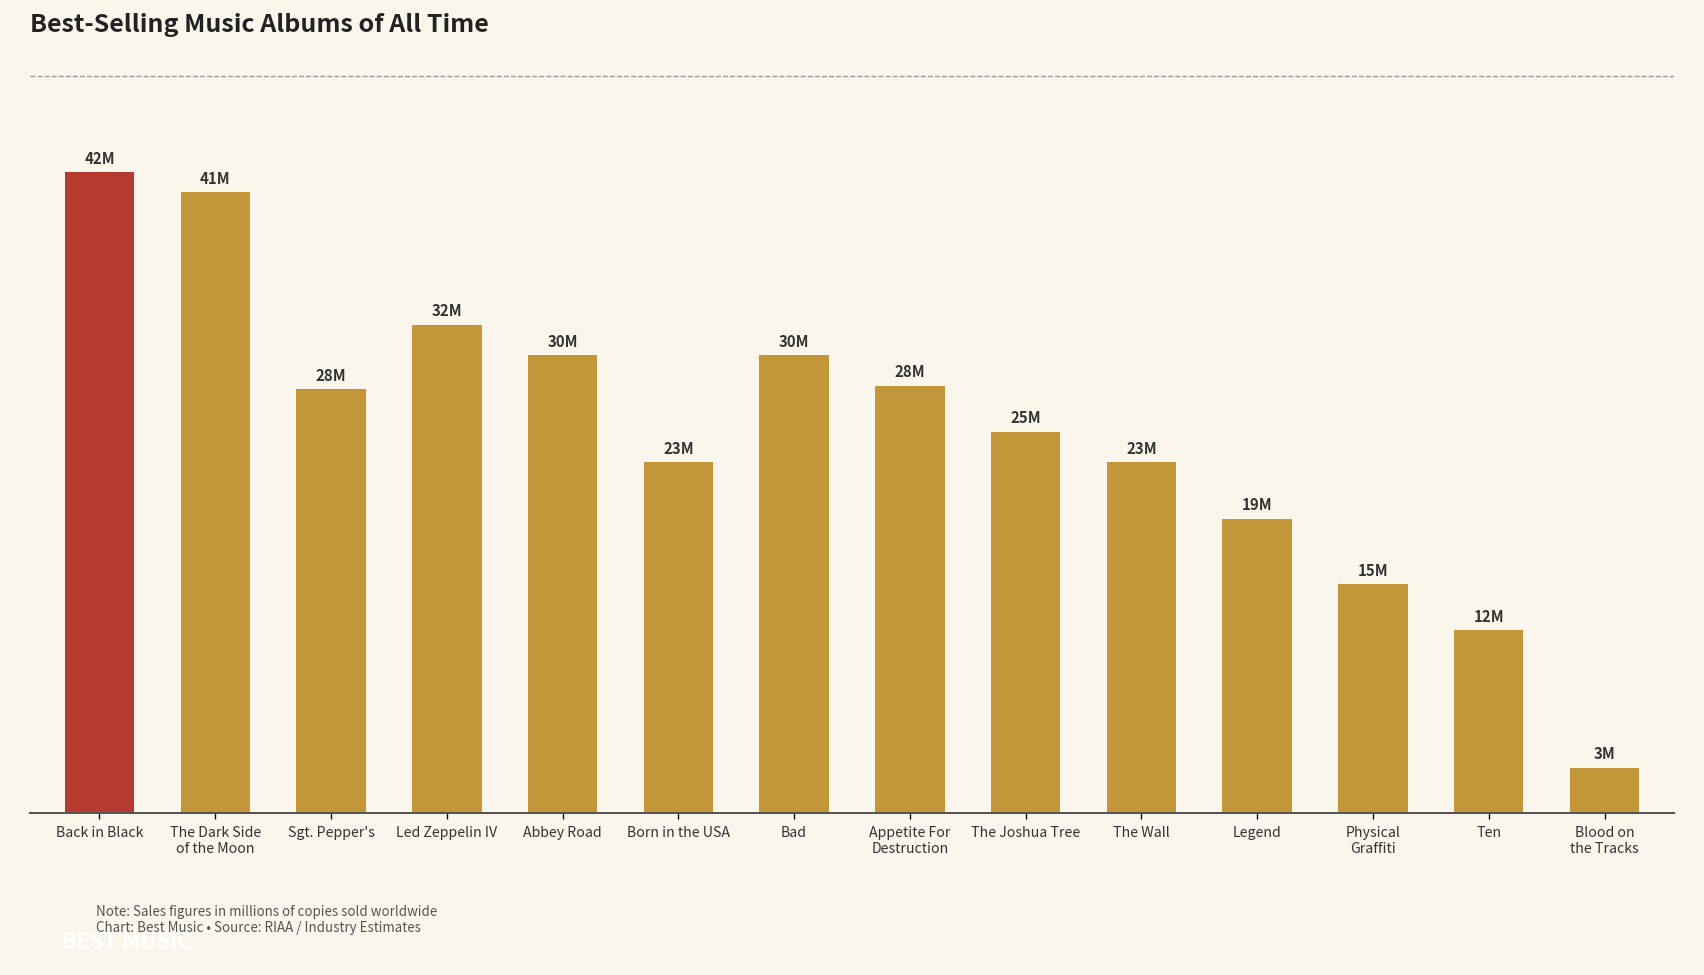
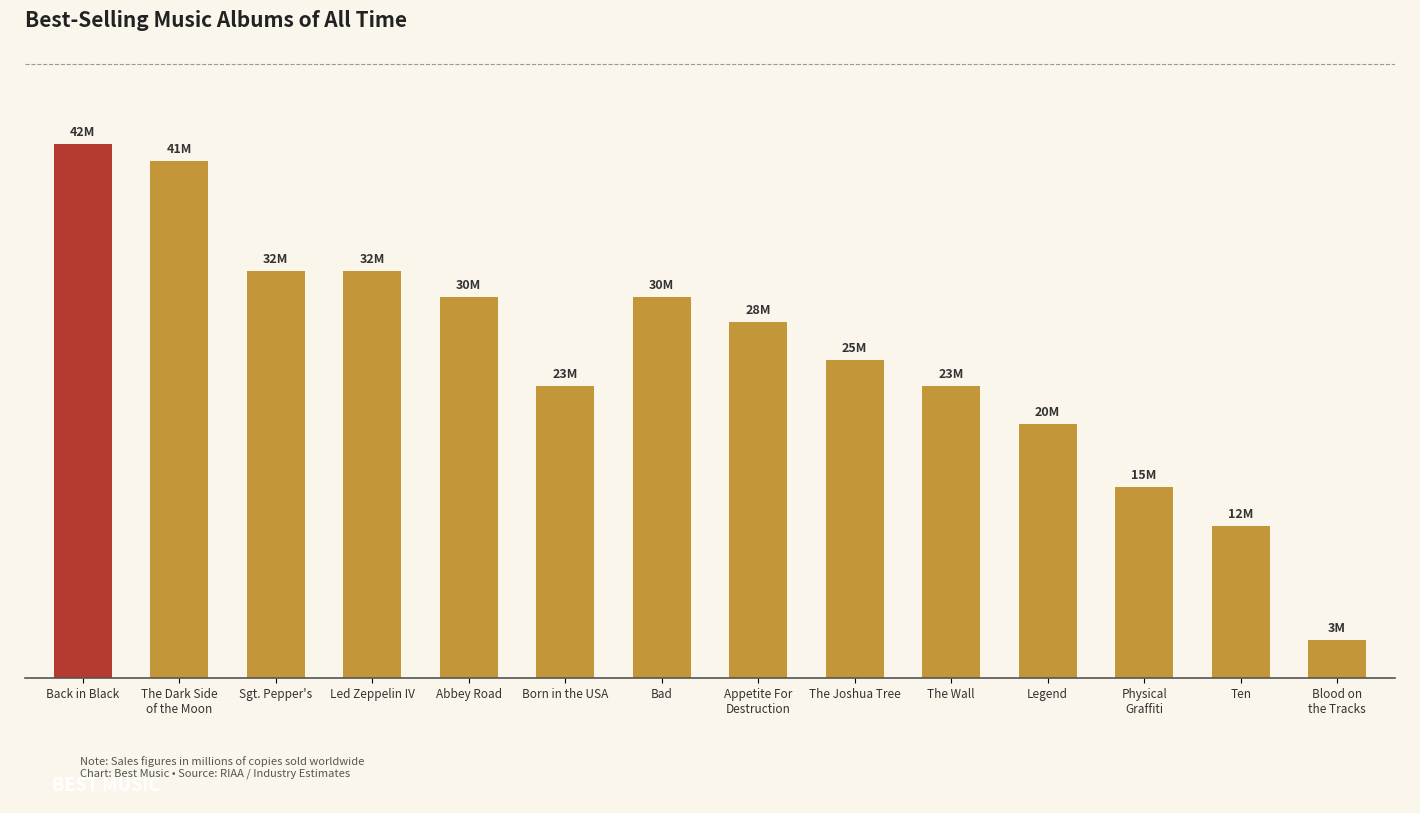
  {
    "Back in Black": "42M",
    "The Dark Side of the Moon": "41M",
-   "Sgt. Pepper's": "28M",
+   "Sgt. Pepper's": "32M",
    "Led Zeppelin IV": "32M",
    "Abbey Road": "30M",
    "Born in the USA": "23M",
    "Bad": "30M",
    "Appetite For Destruction": "28M",
    "The Joshua Tree": "25M",
    "The Wall": "23M",
-   "Legend": "19M",
+   "Legend": "20M",
    "Physical Graffiti": "15M",
    "Ten": "12M",
    "Blood on the Tracks": "3M"
  }
